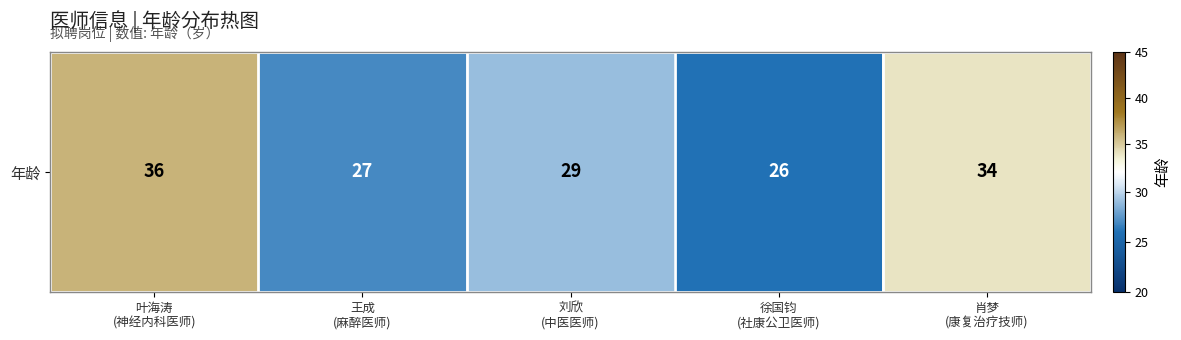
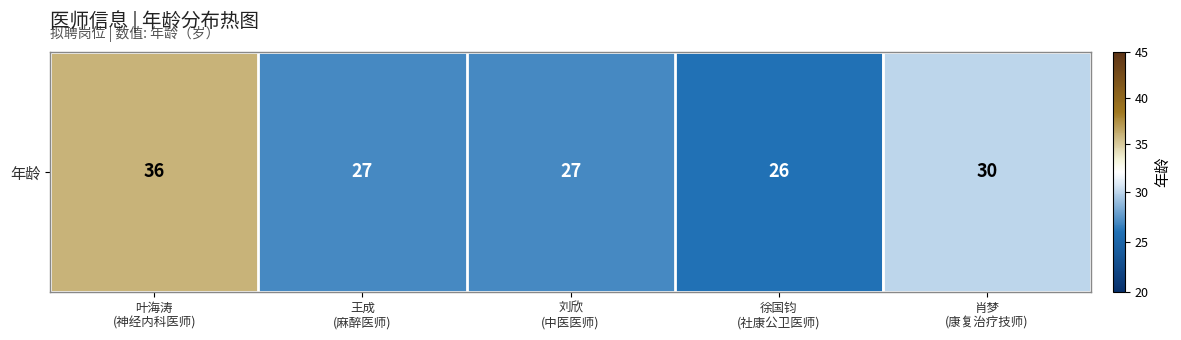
  {
    "年龄": {
      "叶海涛 (神经内科医师)": 36,
      "王成 (麻醉医师)": 27,
-     "刘欣 (中医医师)": 29,
+     "刘欣 (中医医师)": 27,
      "徐国钧 (社康公卫医师)": 26,
-     "肖梦 (康复治疗技师)": 34
+     "肖梦 (康复治疗技师)": 30
    }
  }
